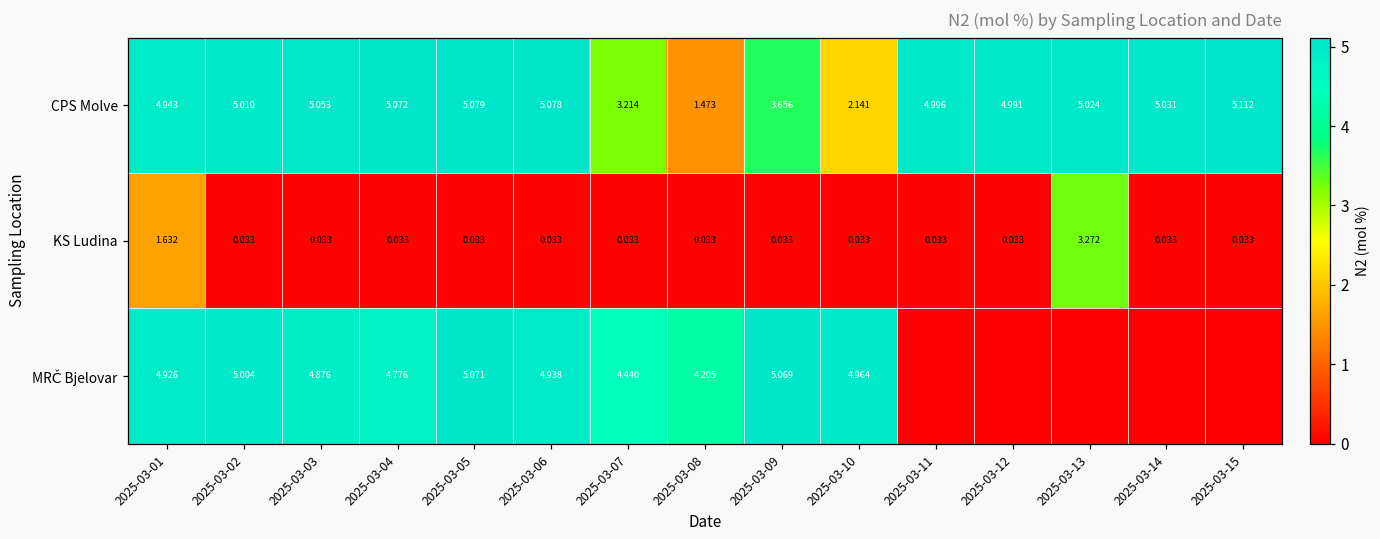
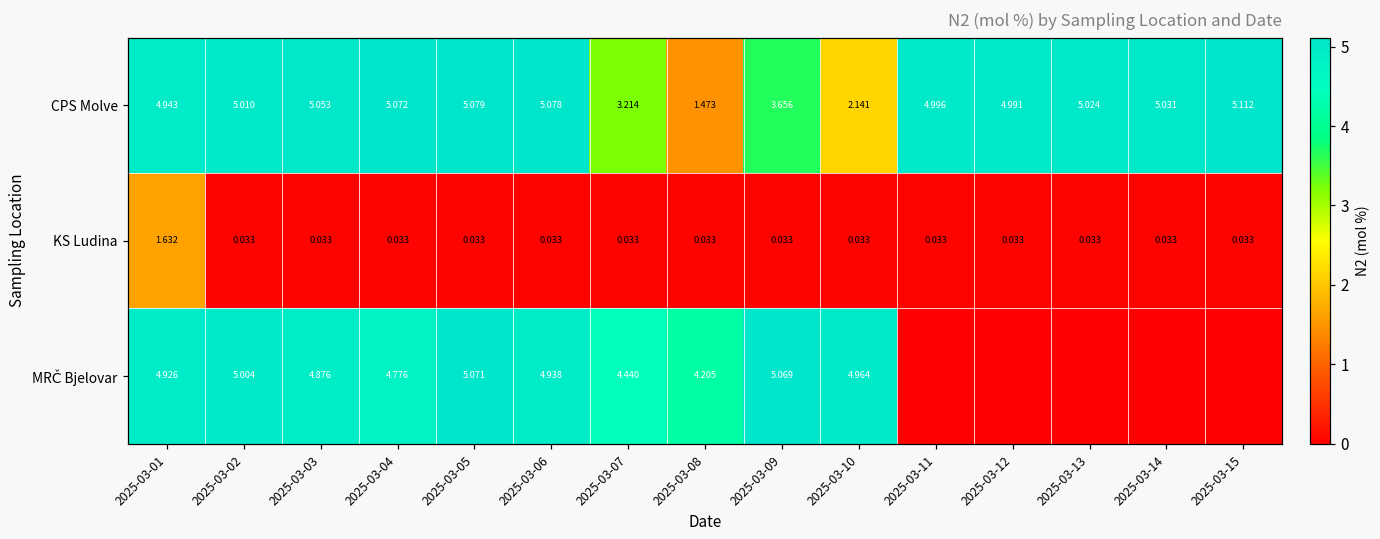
  {
    "CPS Molve": {
      "2025-03-01": 4.943,
      "2025-03-02": 5.010,
      "2025-03-03": 5.053,
      "2025-03-04": 5.072,
      "2025-03-05": 5.079,
      "2025-03-06": 5.078,
      "2025-03-07": 3.214,
      "2025-03-08": 1.473,
      "2025-03-09": 3.656,
      "2025-03-10": 2.141,
      "2025-03-11": 4.996,
      "2025-03-12": 4.991,
      "2025-03-13": 5.024,
      "2025-03-14": 5.031,
      "2025-03-15": 5.112
    },
    "KS Ludina": {
      "2025-03-01": 1.632,
      "2025-03-02": 0.033,
      "2025-03-03": 0.033,
      "2025-03-04": 0.033,
      "2025-03-05": 0.033,
      "2025-03-06": 0.033,
      "2025-03-07": 0.033,
      "2025-03-08": 0.033,
      "2025-03-09": 0.033,
      "2025-03-10": 0.033,
      "2025-03-11": 0.033,
      "2025-03-12": 0.033,
-     "2025-03-13": 3.272,
+     "2025-03-13": 0.033,
      "2025-03-14": 0.033,
      "2025-03-15": 0.033
    },
    "MRČ Bjelovar": {
      "2025-03-01": 4.926,
      "2025-03-02": 5.004,
      "2025-03-03": 4.876,
      "2025-03-04": 4.776,
      "2025-03-05": 5.071,
      "2025-03-06": 4.938,
      "2025-03-07": 4.440,
      "2025-03-08": 4.205,
      "2025-03-09": 5.069,
      "2025-03-10": 4.964
    }
  }
